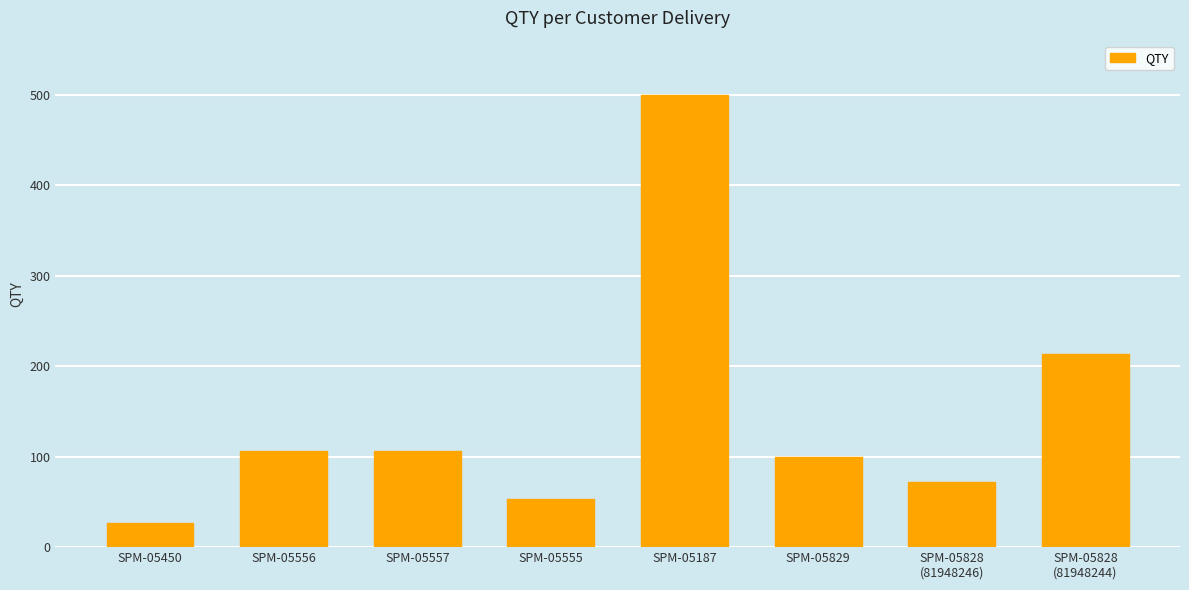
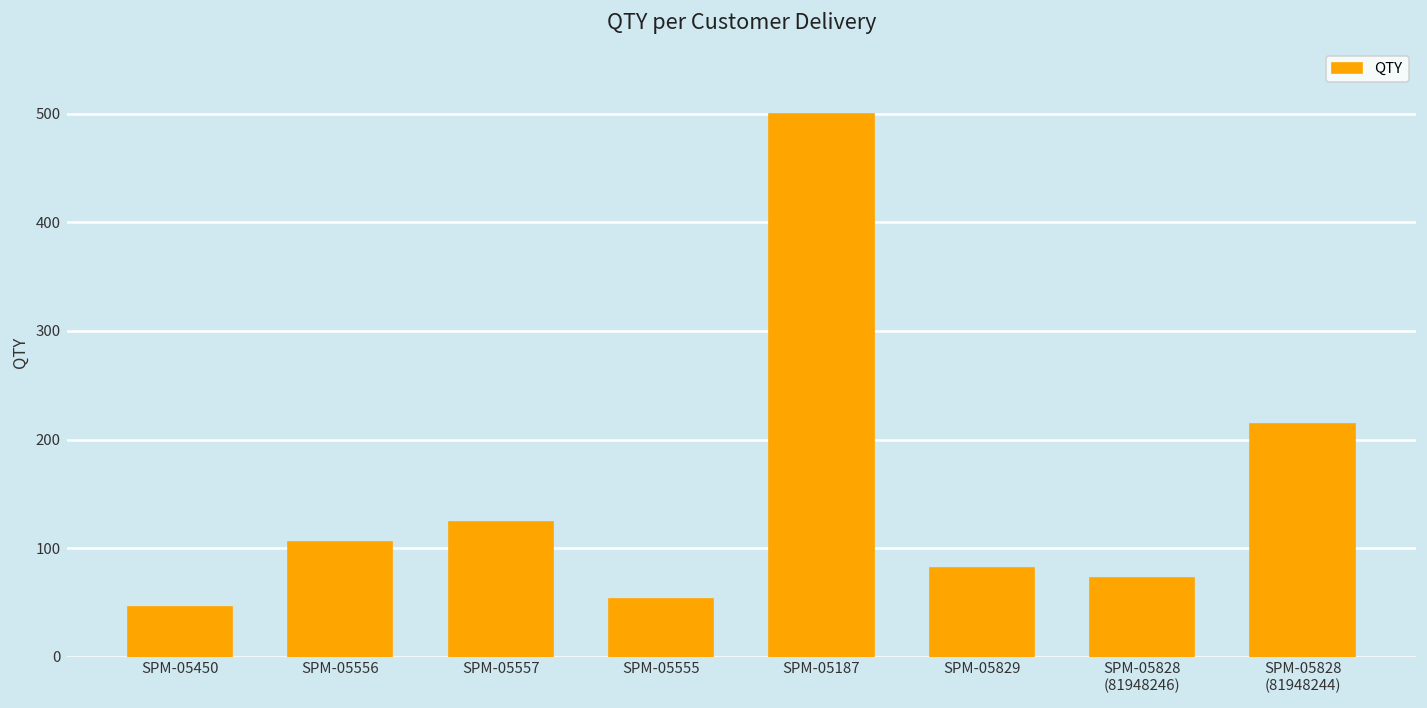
  {
-   "SPM-05450": 30,
+   "SPM-05450": 50,
    "SPM-05556": 110,
-   "SPM-05557": 110,
+   "SPM-05557": 120,
    "SPM-05555": 50,
    "SPM-05187": 500,
-   "SPM-05829": 100,
+   "SPM-05829": 80,
    "SPM-05828 (81948246)": 70,
    "SPM-05828 (81948244)": 210
  }
